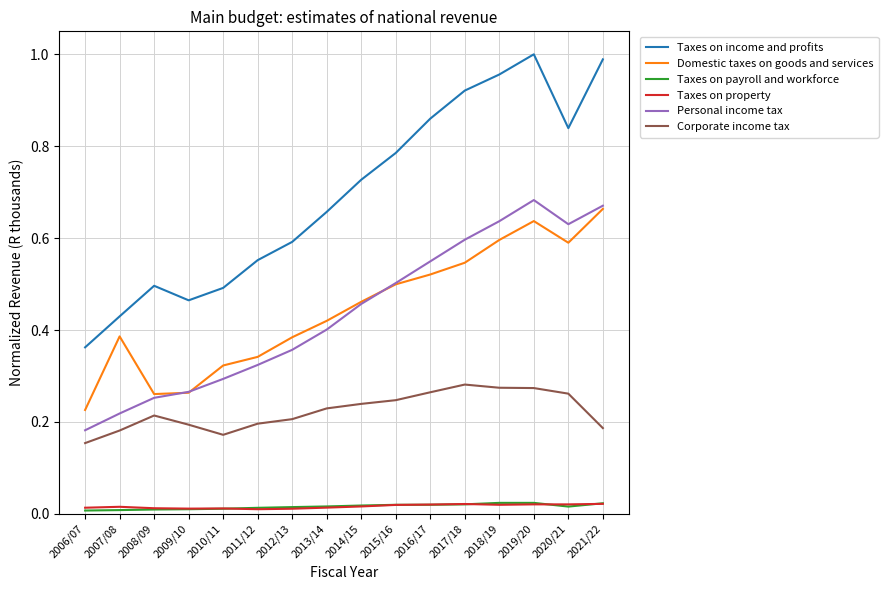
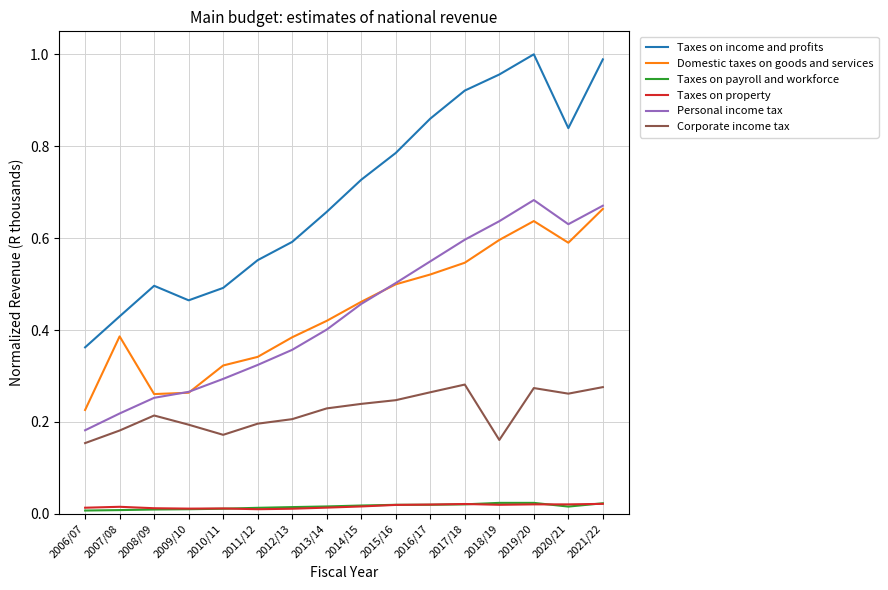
  {
    "Taxes on income and profits": {
      "2006/07": 0.36,
      "2007/08": 0.43,
      "2008/09": 0.50,
      "2009/10": 0.46,
      "2010/11": 0.49,
      "2011/12": 0.55,
      "2012/13": 0.59,
      "2013/14": 0.66,
      "2014/15": 0.73,
      "2015/16": 0.79,
      "2016/17": 0.86,
      "2017/18": 0.92,
      "2018/19": 0.96,
      "2019/20": 1.00,
      "2020/21": 0.84,
      "2021/22": 0.99
    },
    "Domestic taxes on goods and services": {
      "2006/07": 0.23,
      "2007/08": 0.39,
      "2008/09": 0.26,
      "2010/11": 0.32,
      "2011/12": 0.34,
      "2012/13": 0.38,
      "2013/14": 0.42,
      "2016/17": 0.52,
      "2017/18": 0.55,
      "2018/19": 0.60,
      "2019/20": 0.64,
      "2020/21": 0.59,
      "2021/22": 0.66
    },
    "Taxes on payroll and workforce": {
      "2006/07": 0.01,
      "2007/08": 0.01
    },
    "Taxes on property": {
      "2006/07": 0.01,
      "2007/08": 0.02
    },
    "Personal income tax": {
      "2006/07": 0.18,
      "2007/08": 0.22,
      "2008/09": 0.25,
      "2010/11": 0.29,
      "2011/12": 0.32,
      "2012/13": 0.36,
      "2013/14": 0.40,
      "2016/17": 0.55,
      "2017/18": 0.60,
      "2018/19": 0.64,
      "2019/20": 0.68,
      "2020/21": 0.63,
      "2021/22": 0.67
    },
    "Corporate income tax": {
      "2006/07": 0.15,
      "2007/08": 0.18,
      "2008/09": 0.21,
      "2009/10": 0.19,
      "2010/11": 0.17,
      "2011/12": 0.20,
      "2012/13": 0.21,
      "2013/14": 0.23,
      "2014/15": 0.24,
      "2015/16": 0.25,
      "2016/17": 0.26,
      "2017/18": 0.28,
-     "2018/19": 0.27,
+     "2018/19": 0.16,
      "2019/20": 0.27,
      "2020/21": 0.26,
-     "2021/22": 0.19
+     "2021/22": 0.28
    }
  }
